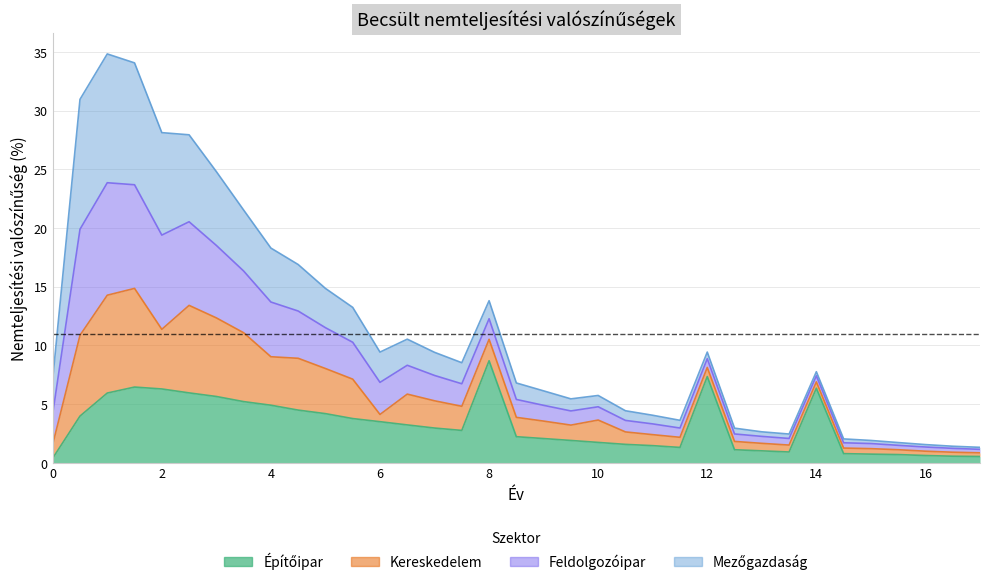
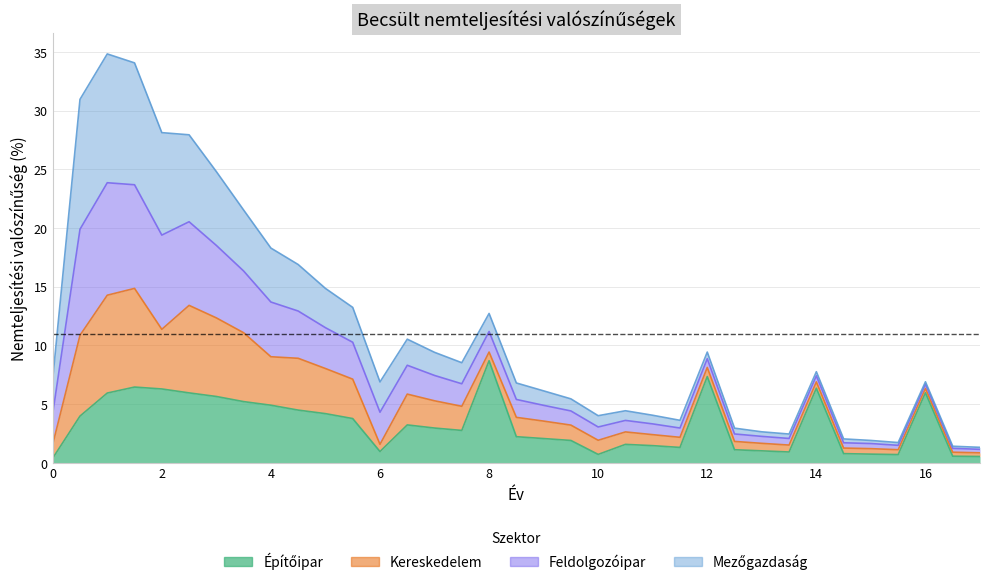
  {
    "Építőipar": {
      "0": 0.4,
      "2": 6.3,
      "4": 4.9,
-     "6": 3.5,
+     "6": 1.0,
      "8": 8.7,
-     "10": 1.7,
+     "10": 0.7,
      "12": 7.3,
      "14": 6.4,
-     "16": 0.6
+     "16": 6.0
    },
    "Kereskedelem": {
      "0": 1.2,
      "2": 5.1,
      "4": 4.1,
      "6": 0.6,
-     "8": 1.8,
-     "10": 1.9,
+     "8": 0.7,
+     "10": 1.2,
      "12": 0.8,
      "14": 0.5,
      "16": 0.4
    }
  }
